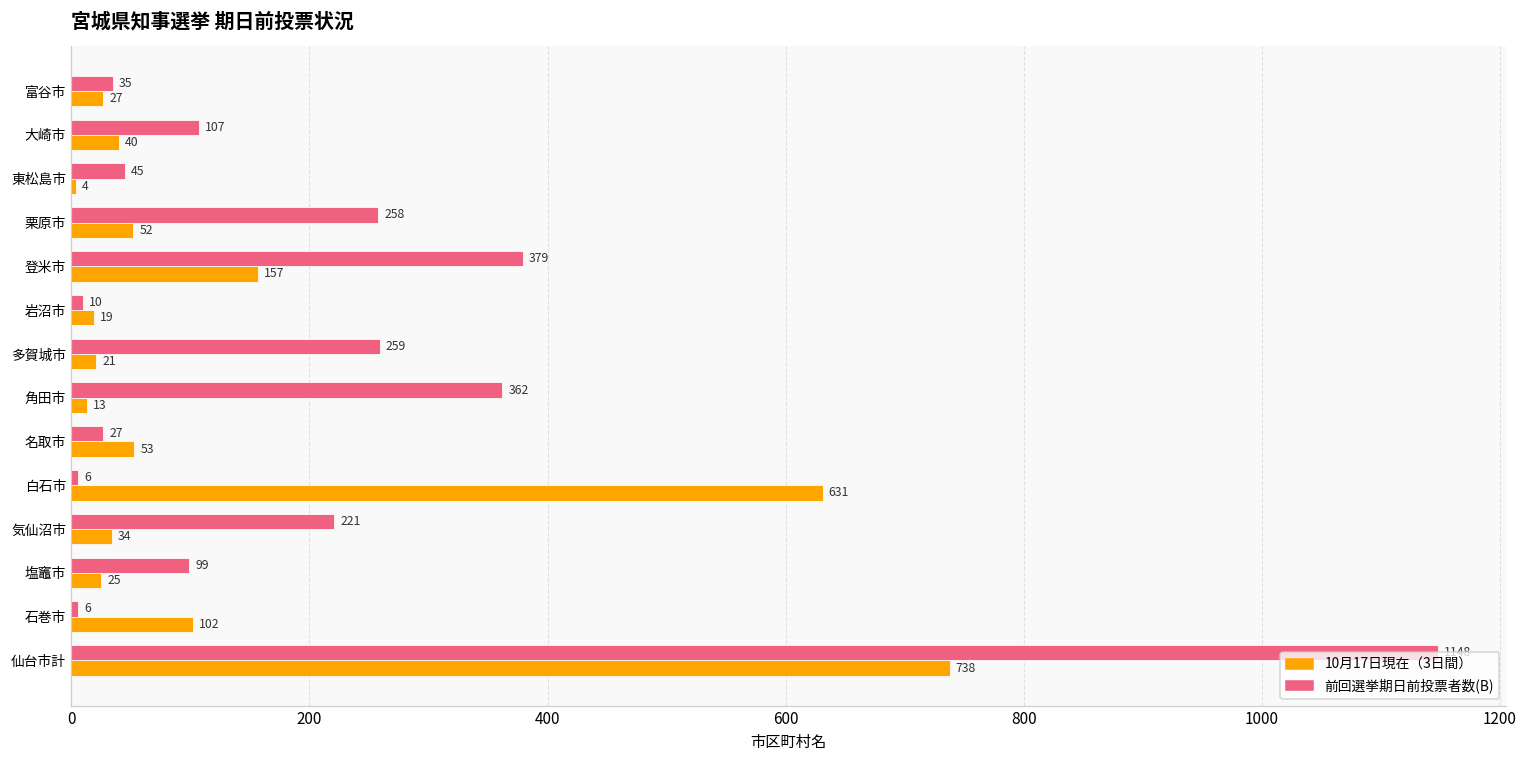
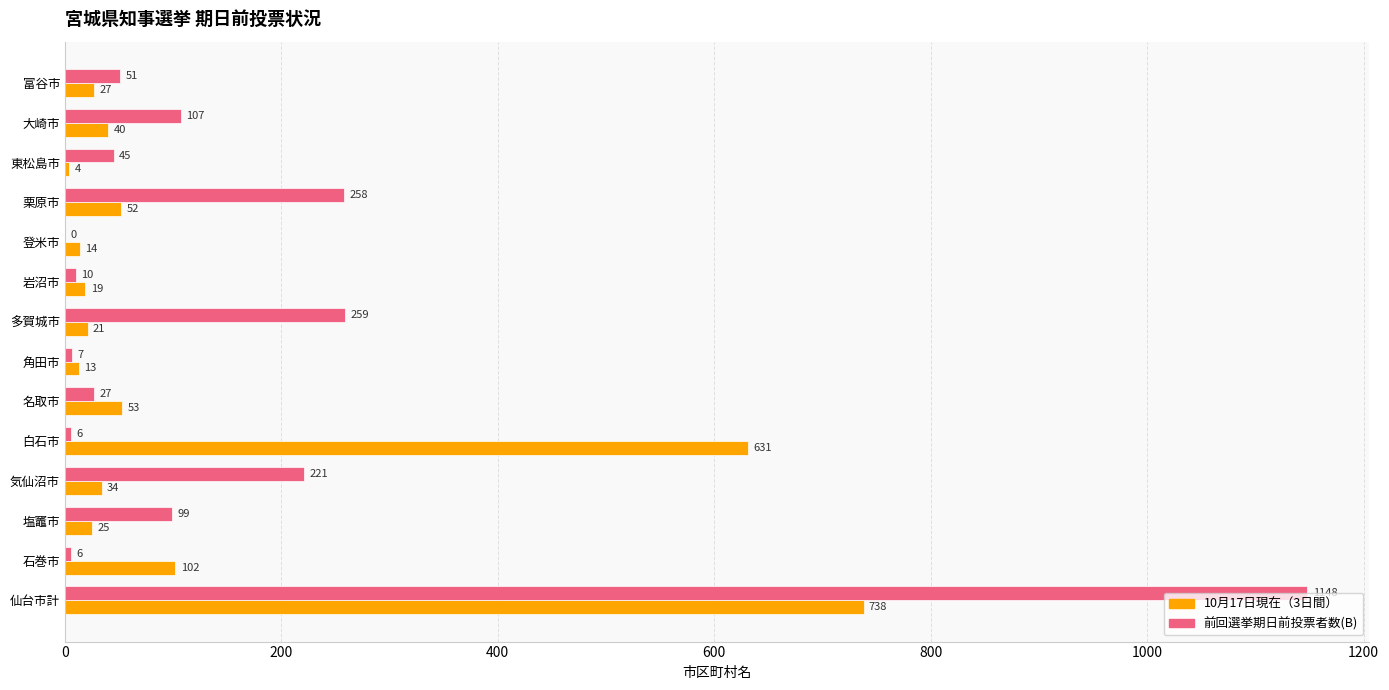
  {
    "10月17日現在（3日間）": {
      "富谷市": 27,
      "大崎市": 40,
      "東松島市": 4,
      "栗原市": 52,
-     "登米市": 157,
+     "登米市": 14,
      "岩沼市": 19,
      "多賀城市": 21,
      "角田市": 13,
      "名取市": 53,
      "白石市": 631,
      "気仙沼市": 34,
      "塩竈市": 25,
      "石巻市": 102,
      "仙台市計": 738
    },
    "前回選挙期日前投票者数(B)": {
-     "富谷市": 35,
+     "富谷市": 51,
      "大崎市": 107,
      "東松島市": 45,
      "栗原市": 258,
-     "登米市": 379,
+     "登米市": 0,
      "岩沼市": 10,
      "多賀城市": 259,
-     "角田市": 362,
+     "角田市": 7,
      "名取市": 27,
      "白石市": 6,
      "気仙沼市": 221,
      "塩竈市": 99,
      "石巻市": 6
    }
  }
